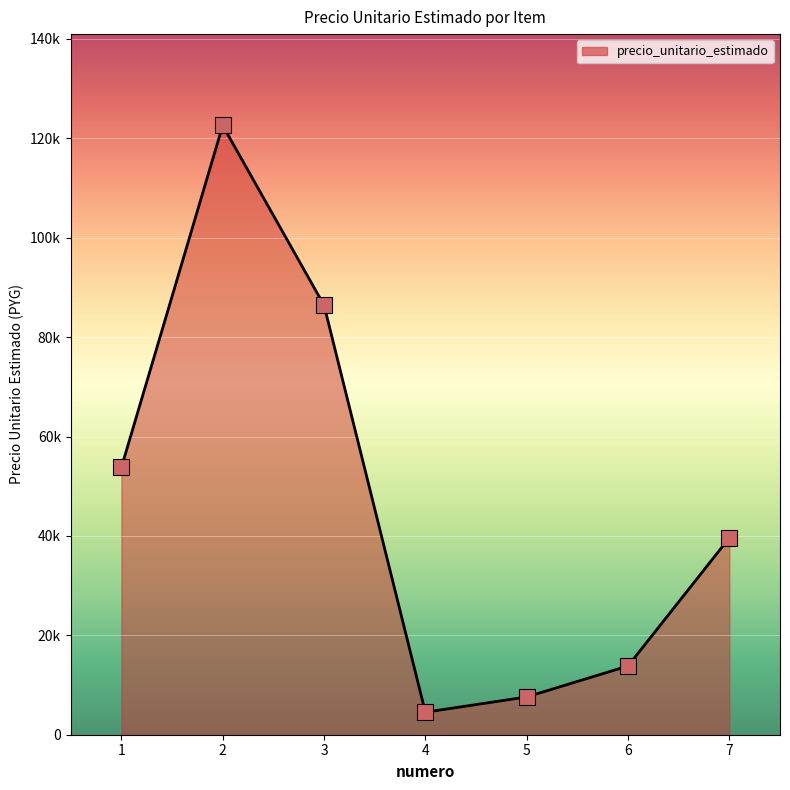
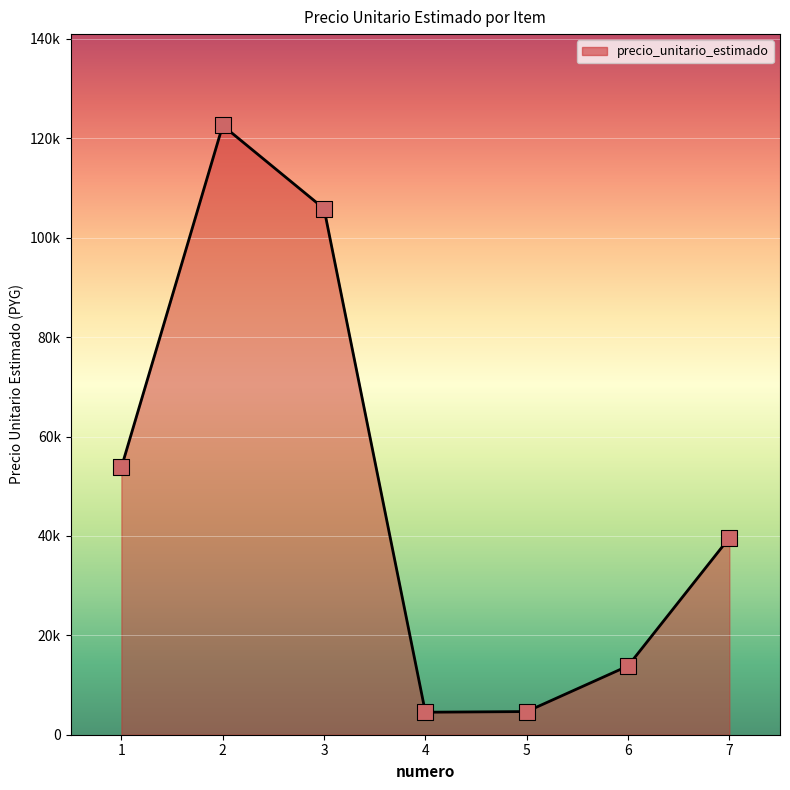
  {
    "1": 54000,
    "2": 123000,
-   "3": 86000,
+   "3": 106000,
    "4": 5000,
-   "5": 8000,
+   "5": 5000,
    "6": 14000,
    "7": 40000
  }
